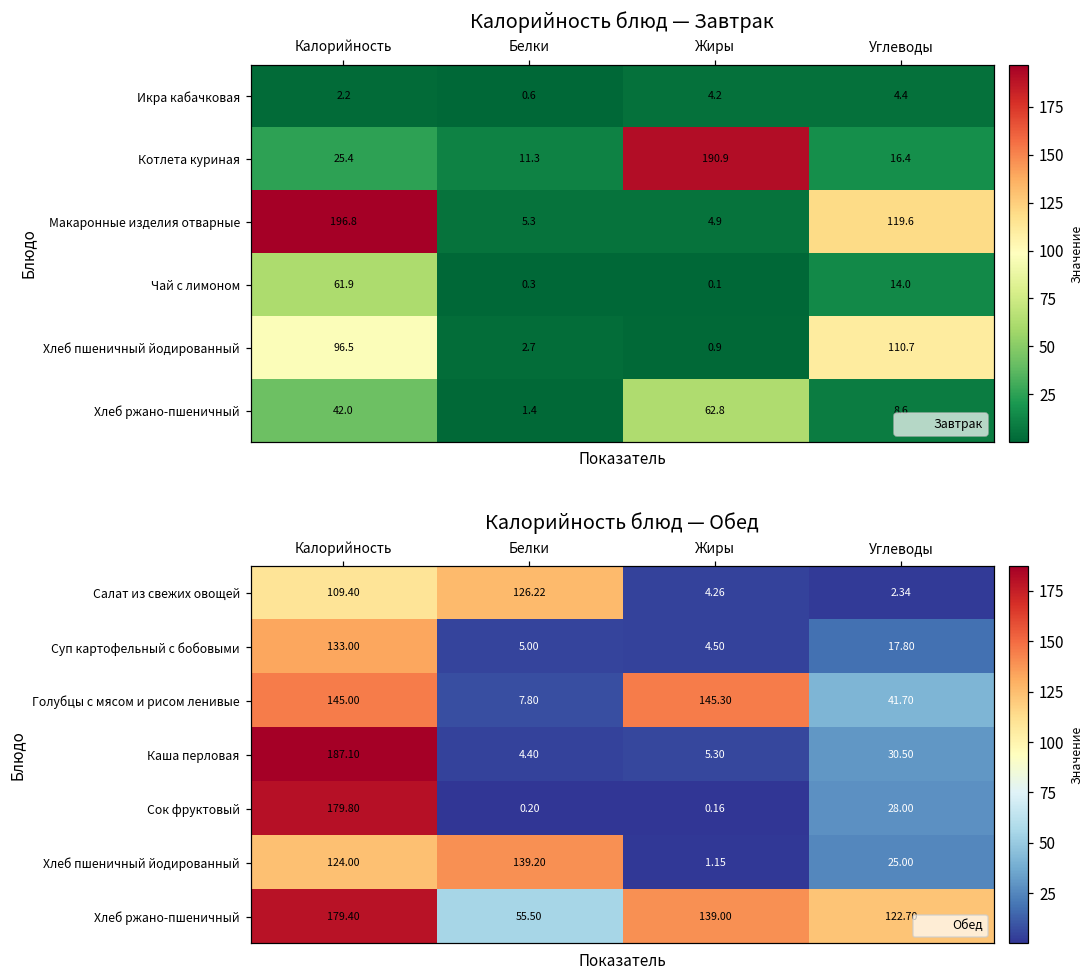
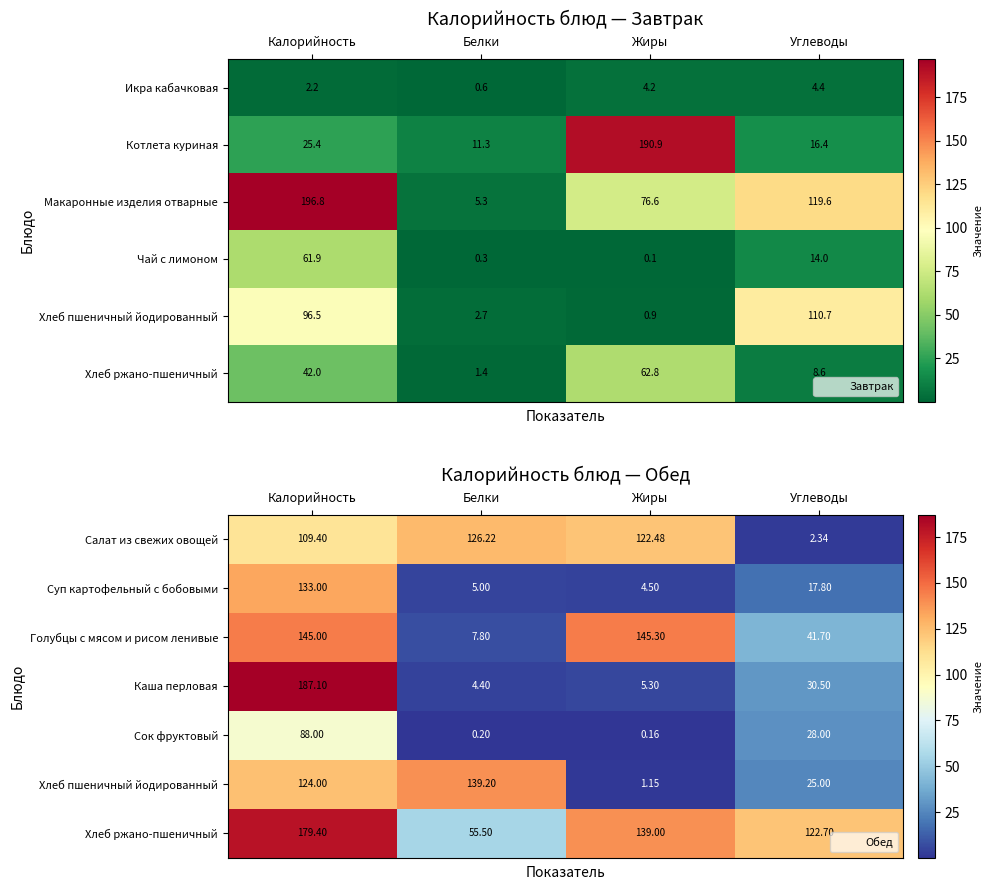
  {
    "Калорийность блюд — Завтрак": {
      "Икра кабачковая": {
        "Калорийность": 2.2,
        "Белки": 0.6,
        "Жиры": 4.2,
        "Углеводы": 4.4
      },
      "Котлета куриная": {
        "Калорийность": 25.4,
        "Белки": 11.3,
        "Жиры": 190.9,
        "Углеводы": 16.4
      },
      "Макаронные изделия отварные": {
        "Калорийность": 196.8,
        "Белки": 5.3,
-       "Жиры": 4.9,
+       "Жиры": 76.6,
        "Углеводы": 119.6
      },
      "Чай с лимоном": {
        "Калорийность": 61.9,
        "Белки": 0.3,
        "Жиры": 0.1,
        "Углеводы": 14.0
      },
      "Хлеб пшеничный йодированный": {
        "Калорийность": 96.5,
        "Белки": 2.7,
        "Жиры": 0.9,
        "Углеводы": 110.7
      },
      "Хлеб ржано-пшеничный": {
        "Калорийность": 42.0,
        "Белки": 1.4,
        "Жиры": 62.8
      }
    },
    "Калорийность блюд — Обед": {
      "Салат из свежих овощей": {
        "Калорийность": 109.40,
        "Белки": 126.22,
-       "Жиры": 4.26,
+       "Жиры": 122.48,
        "Углеводы": 2.34
      },
      "Суп картофельный с бобовыми": {
        "Калорийность": 133.00,
        "Белки": 5.00,
        "Жиры": 4.50,
        "Углеводы": 17.80
      },
      "Голубцы с мясом и рисом ленивые": {
        "Калорийность": 145.00,
        "Белки": 7.80,
        "Жиры": 145.30,
        "Углеводы": 41.70
      },
      "Каша перловая": {
        "Калорийность": 187.10,
        "Белки": 4.40,
        "Жиры": 5.30,
        "Углеводы": 30.50
      },
      "Сок фруктовый": {
-       "Калорийность": 179.80,
+       "Калорийность": 88.00,
        "Белки": 0.20,
        "Жиры": 0.16,
        "Углеводы": 28.00
      },
      "Хлеб пшеничный йодированный": {
        "Калорийность": 124.00,
        "Белки": 139.20,
        "Жиры": 1.15,
        "Углеводы": 25.00
      },
      "Хлеб ржано-пшеничный": {
        "Калорийность": 179.40,
        "Белки": 55.50,
        "Жиры": 139.00
      }
    }
  }
